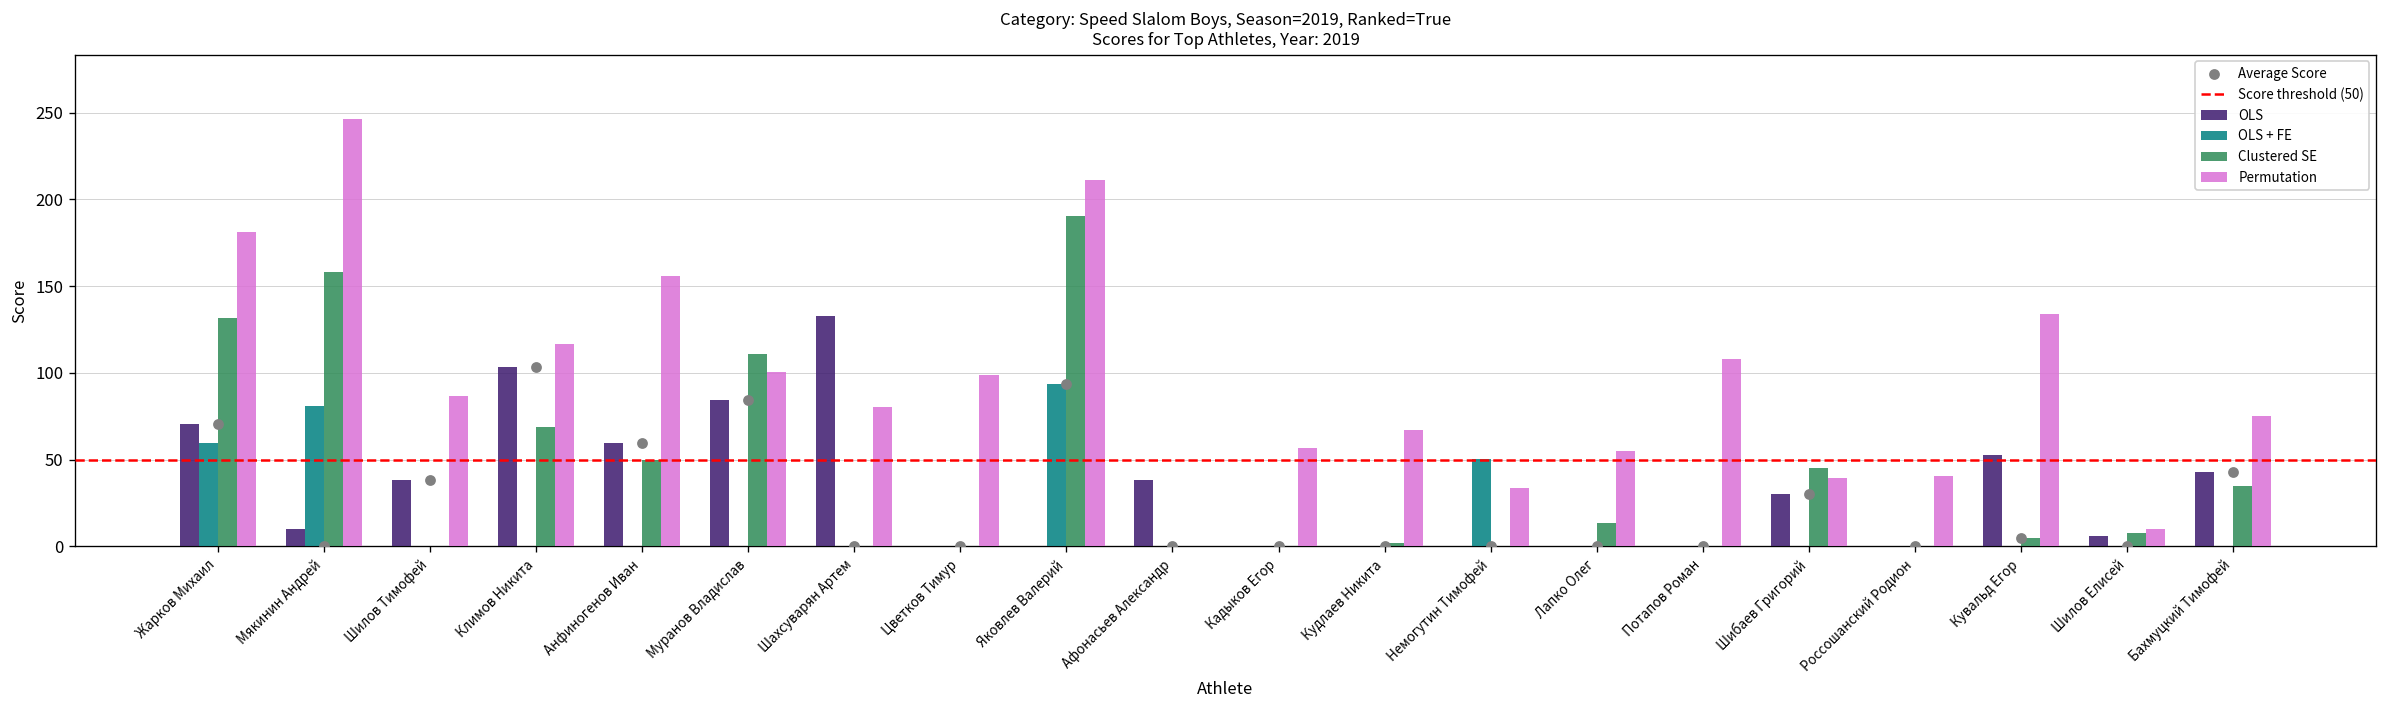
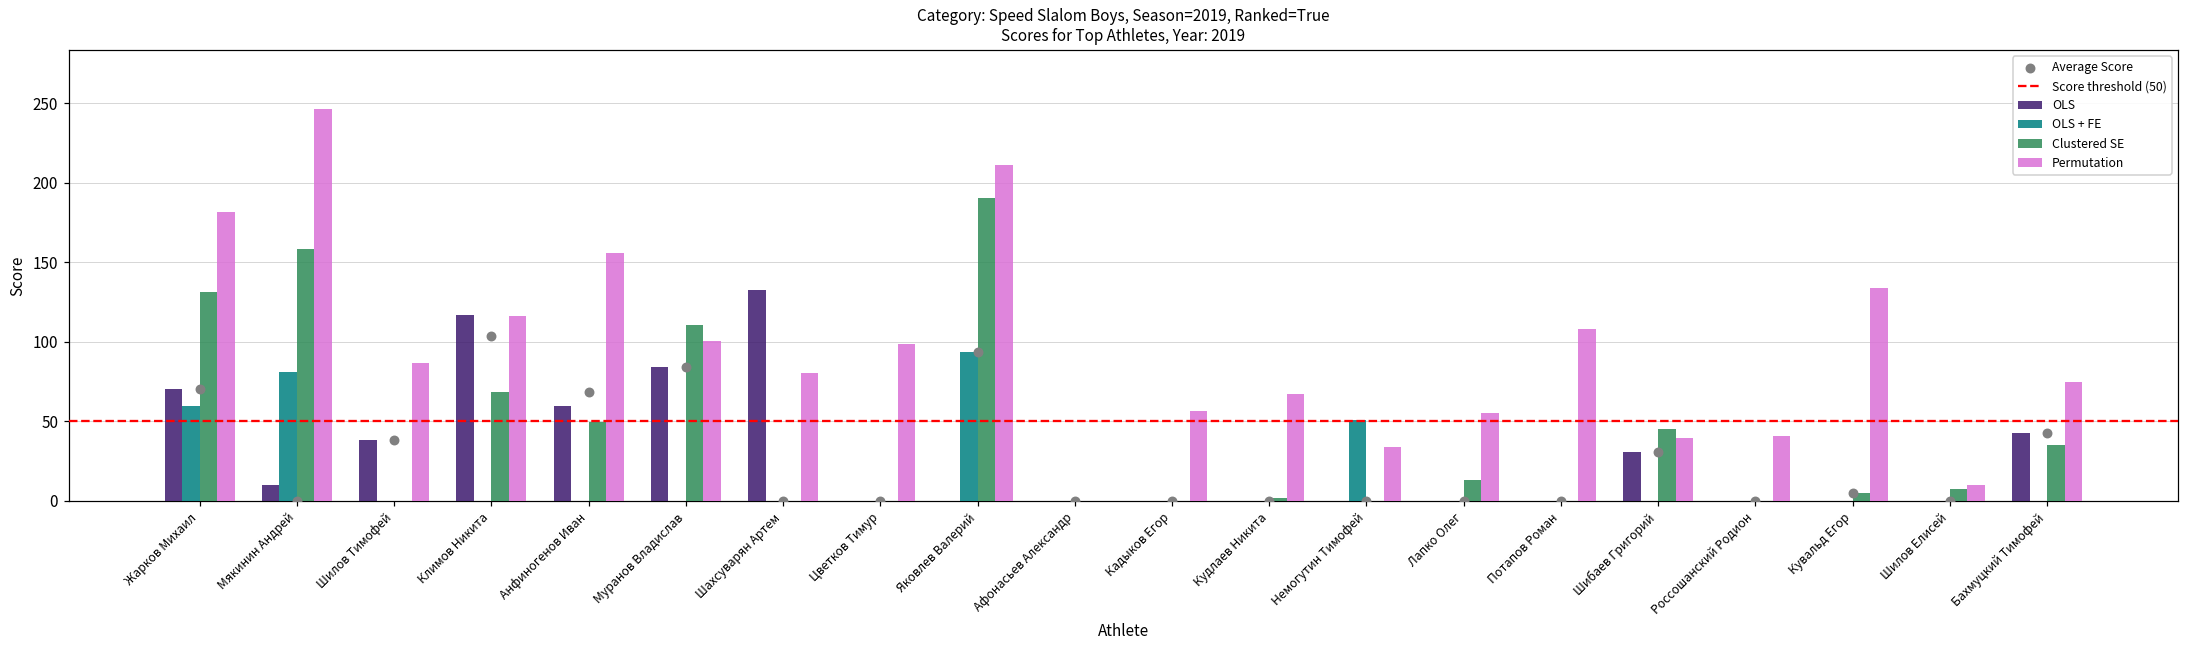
  {
    "OLS": {
      "Жарков Михаил": 70,
      "Мякинин Андрей": 10,
      "Шилов Тимофей": 38,
-     "Климов Никита": 103,
+     "Климов Никита": 117,
      "Анфиногенов Иван": 59,
      "Муранов Владислав": 84,
      "Шахсуварян Артем": 133,
      "Цветков Тимур": 0,
      "Яковлев Валерий": 0,
-     "Афонасьев Александр": 38,
+     "Афонасьев Александр": 0,
      "Кадыков Егор": 0,
      "Кудлаев Никита": 0,
      "Немогутин Тимофей": 0,
      "Лапко Олег": 0,
      "Потапов Роман": 0,
      "Шибаев Григорий": 30,
      "Россошанский Родион": 0,
-     "Кувальд Егор": 53,
-     "Шилов Елисей": 6,
+     "Кувальд Егор": 0,
+     "Шилов Елисей": 0,
      "Бахмуцкий Тимофей": 43
    },
    "Average Score": {
-     "Анфиногенов Иван": 59
+     "Анфиногенов Иван": 68
    },
    "OLS + FE": {
      "Жарков Михаил": 60,
      "Мякинин Андрей": 81,
      "Шилов Тимофей": 0,
      "Климов Никита": 0,
      "Анфиногенов Иван": 0,
      "Муранов Владислав": 0,
      "Шахсуварян Артем": 0,
      "Цветков Тимур": 0,
      "Яковлев Валерий": 94,
      "Афонасьев Александр": 0,
      "Кадыков Егор": 0,
      "Кудлаев Никита": 0,
      "Немогутин Тимофей": 51,
      "Лапко Олег": 0,
      "Потапов Роман": 0,
      "Шибаев Григорий": 0,
      "Россошанский Родион": 0,
      "Кувальд Егор": 0,
      "Шилов Елисей": 0,
      "Бахмуцкий Тимофей": 0
    },
    "Clustered SE": {
      "Жарков Михаил": 132,
      "Мякинин Андрей": 158,
      "Шилов Тимофей": 0,
      "Климов Никита": 69,
      "Анфиногенов Иван": 50,
      "Муранов Владислав": 111,
      "Шахсуварян Артем": 0,
      "Цветков Тимур": 0,
      "Яковлев Валерий": 191,
      "Афонасьев Александр": 0,
      "Кадыков Егор": 0,
      "Кудлаев Никита": 2,
      "Немогутин Тимофей": 0,
      "Лапко Олег": 13,
      "Потапов Роман": 0,
      "Шибаев Григорий": 45,
      "Россошанский Родион": 0,
      "Кувальд Егор": 5,
      "Шилов Елисей": 8,
      "Бахмуцкий Тимофей": 35
    },
    "Permutation": {
      "Жарков Михаил": 181,
      "Мякинин Андрей": 246,
      "Шилов Тимофей": 87,
      "Климов Никита": 116,
      "Анфиногенов Иван": 156,
      "Муранов Владислав": 101,
      "Шахсуварян Артем": 80,
      "Цветков Тимур": 98,
      "Яковлев Валерий": 211,
      "Афонасьев Александр": 0,
      "Кадыков Егор": 56,
      "Кудлаев Никита": 67,
      "Немогутин Тимофей": 34,
      "Лапко Олег": 55,
      "Потапов Роман": 108,
      "Шибаев Григорий": 39,
      "Россошанский Родион": 41,
      "Кувальд Егор": 134,
      "Шилов Елисей": 10,
      "Бахмуцкий Тимофей": 75
    }
  }
